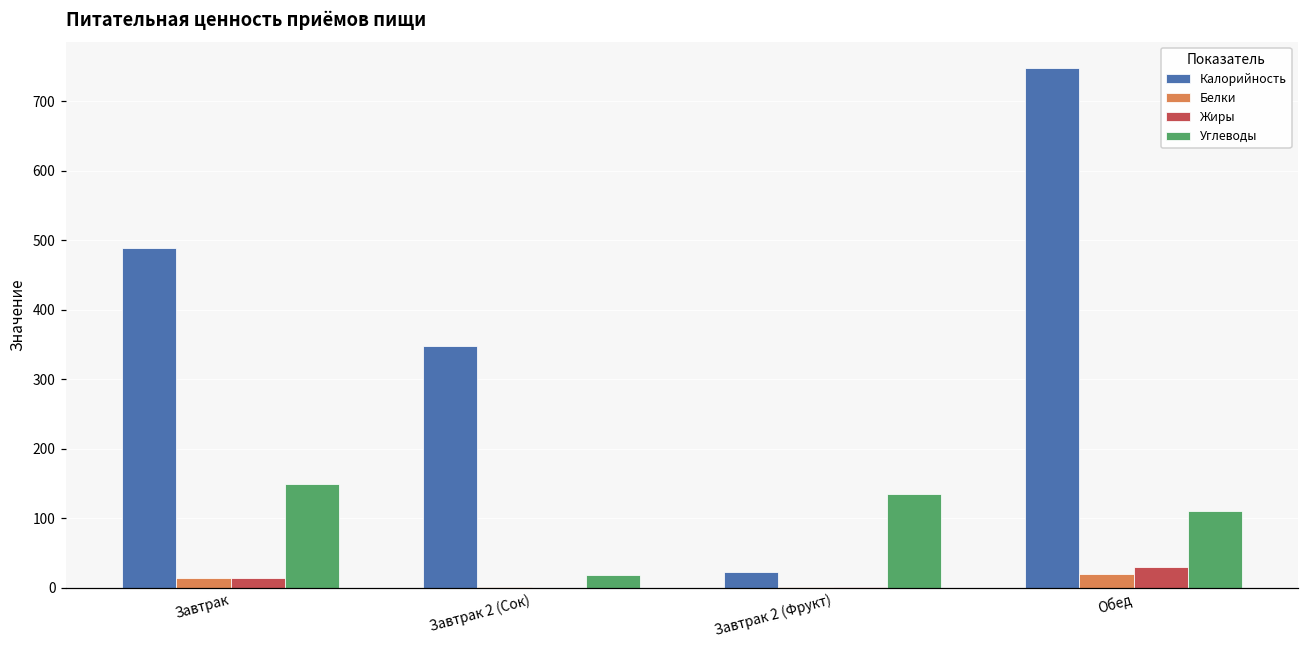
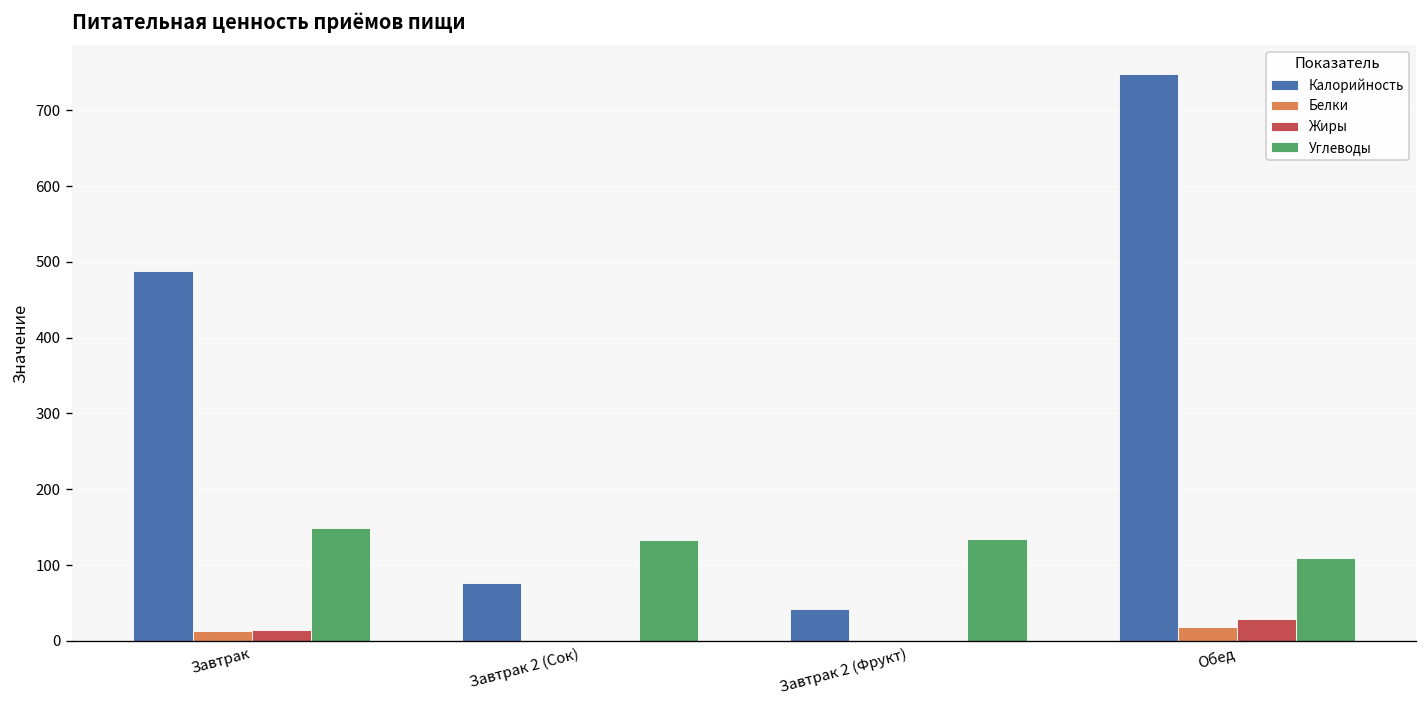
  {
    "Калорийность": {
      "Завтрак": 490,
-     "Завтрак 2 (Сок)": 350,
-     "Завтрак 2 (Фрукт)": 20,
+     "Завтрак 2 (Сок)": 80,
+     "Завтрак 2 (Фрукт)": 40,
      "Обед": 750
    },
    "Углеводы": {
      "Завтрак": 150,
-     "Завтрак 2 (Сок)": 20,
+     "Завтрак 2 (Сок)": 130,
      "Завтрак 2 (Фрукт)": 140,
      "Обед": 110
    }
  }
